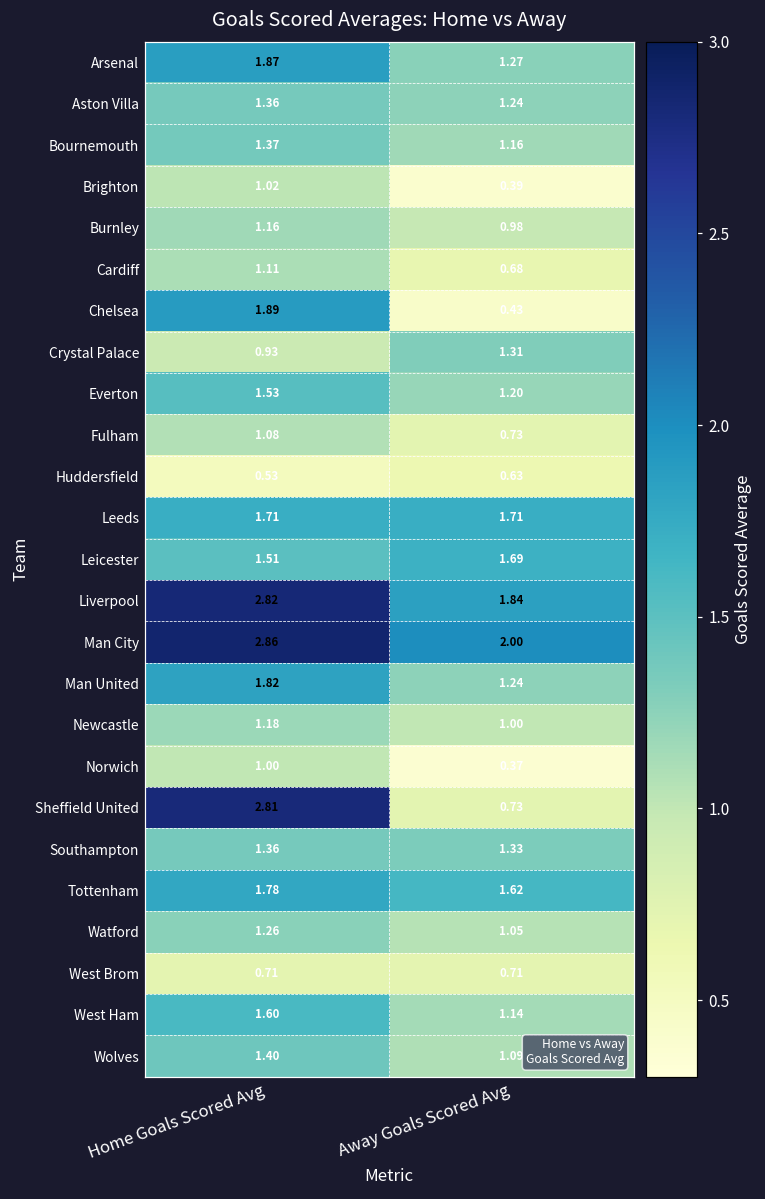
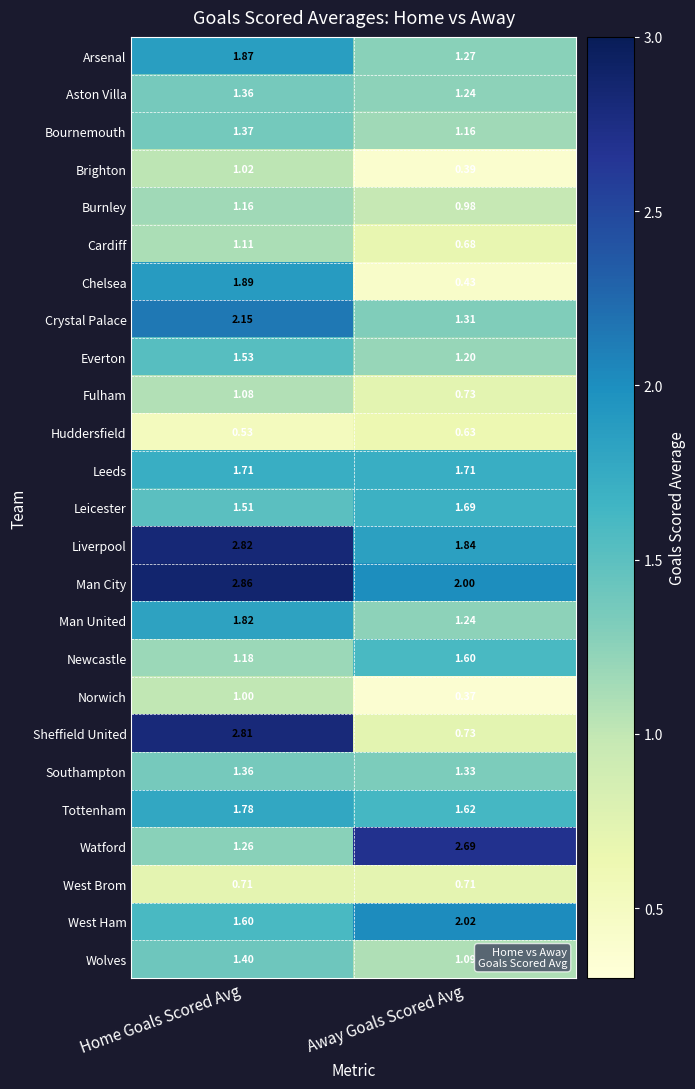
  {
    "Arsenal": {
      "Home Goals Scored Avg": 1.87,
      "Away Goals Scored Avg": 1.27
    },
    "Aston Villa": {
      "Home Goals Scored Avg": 1.36,
      "Away Goals Scored Avg": 1.24
    },
    "Bournemouth": {
      "Home Goals Scored Avg": 1.37,
      "Away Goals Scored Avg": 1.16
    },
    "Brighton": {
      "Home Goals Scored Avg": 1.02,
      "Away Goals Scored Avg": 0.39
    },
    "Burnley": {
      "Home Goals Scored Avg": 1.16,
      "Away Goals Scored Avg": 0.98
    },
    "Cardiff": {
      "Home Goals Scored Avg": 1.11,
      "Away Goals Scored Avg": 0.68
    },
    "Chelsea": {
      "Home Goals Scored Avg": 1.89,
      "Away Goals Scored Avg": 0.43
    },
    "Crystal Palace": {
-     "Home Goals Scored Avg": 0.93,
+     "Home Goals Scored Avg": 2.15,
      "Away Goals Scored Avg": 1.31
    },
    "Everton": {
      "Home Goals Scored Avg": 1.53,
      "Away Goals Scored Avg": 1.20
    },
    "Fulham": {
      "Home Goals Scored Avg": 1.08,
      "Away Goals Scored Avg": 0.73
    },
    "Huddersfield": {
      "Home Goals Scored Avg": 0.53,
      "Away Goals Scored Avg": 0.63
    },
    "Leeds": {
      "Home Goals Scored Avg": 1.71,
      "Away Goals Scored Avg": 1.71
    },
    "Leicester": {
      "Home Goals Scored Avg": 1.51,
      "Away Goals Scored Avg": 1.69
    },
    "Liverpool": {
      "Home Goals Scored Avg": 2.82,
      "Away Goals Scored Avg": 1.84
    },
    "Man City": {
      "Home Goals Scored Avg": 2.86,
      "Away Goals Scored Avg": 2.00
    },
    "Man United": {
      "Home Goals Scored Avg": 1.82,
      "Away Goals Scored Avg": 1.24
    },
    "Newcastle": {
      "Home Goals Scored Avg": 1.18,
-     "Away Goals Scored Avg": 1.00
+     "Away Goals Scored Avg": 1.60
    },
    "Norwich": {
      "Home Goals Scored Avg": 1.00
    },
    "Sheffield United": {
      "Home Goals Scored Avg": 2.81,
      "Away Goals Scored Avg": 0.73
    },
    "Southampton": {
      "Home Goals Scored Avg": 1.36,
      "Away Goals Scored Avg": 1.33
    },
    "Tottenham": {
      "Home Goals Scored Avg": 1.78,
      "Away Goals Scored Avg": 1.62
    },
    "Watford": {
      "Home Goals Scored Avg": 1.26,
-     "Away Goals Scored Avg": 1.05
+     "Away Goals Scored Avg": 2.69
    },
    "West Brom": {
      "Home Goals Scored Avg": 0.71,
      "Away Goals Scored Avg": 0.71
    },
    "West Ham": {
      "Home Goals Scored Avg": 1.60,
-     "Away Goals Scored Avg": 1.14
+     "Away Goals Scored Avg": 2.02
    },
    "Wolves": {
      "Home Goals Scored Avg": 1.40
    }
  }
